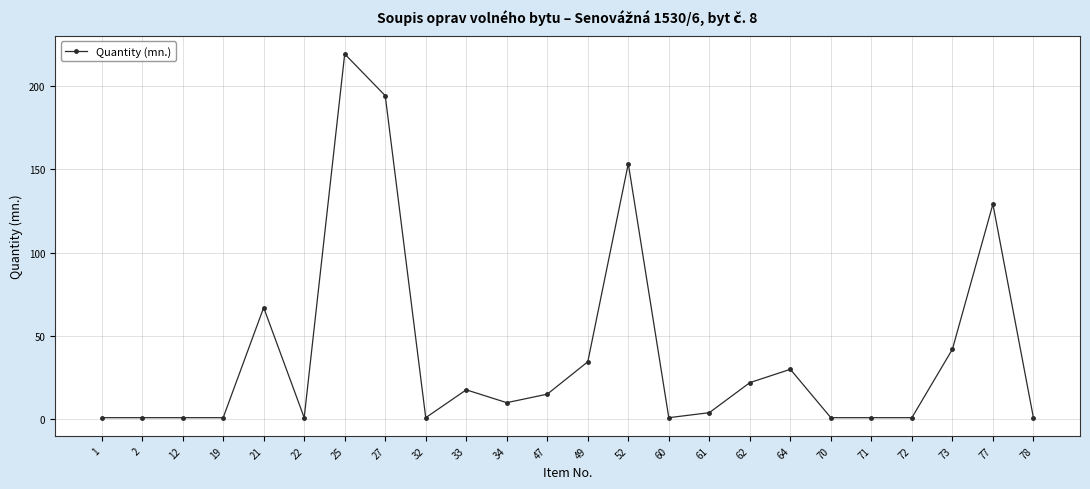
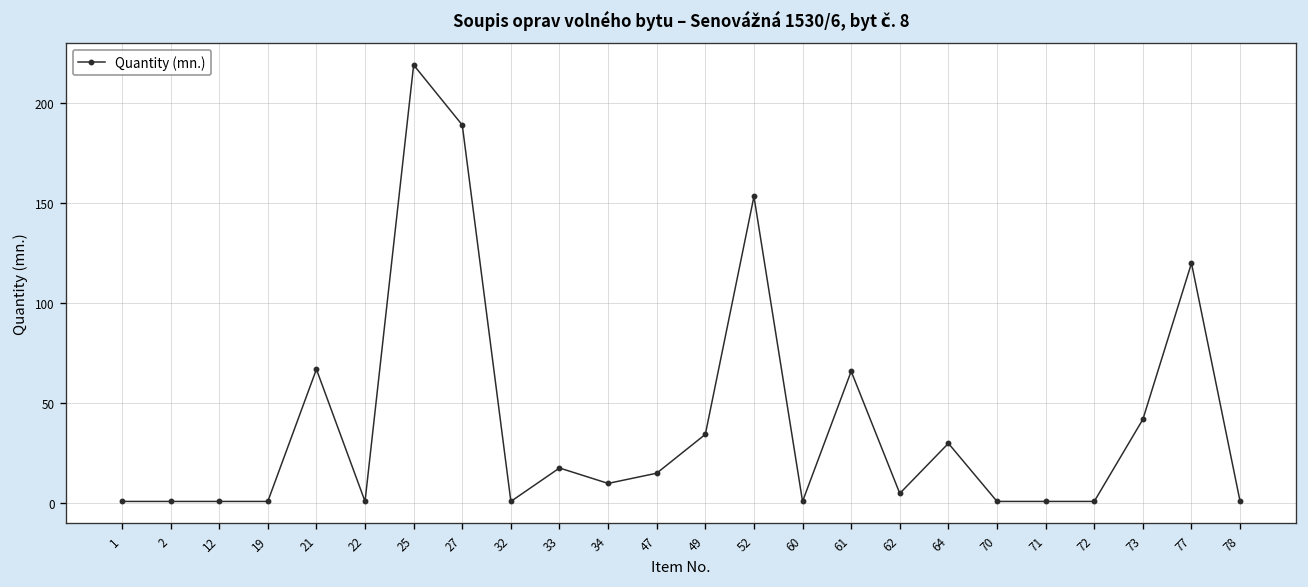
  {
    "1": 1,
    "2": 1,
    "12": 1,
    "19": 1,
    "21": 67,
    "22": 1,
    "25": 219,
-   "27": 194,
+   "27": 189,
    "32": 1,
    "33": 18,
    "34": 10,
    "47": 15,
    "49": 35,
    "52": 153,
    "60": 1,
-   "61": 4,
-   "62": 22,
+   "61": 66,
+   "62": 5,
    "64": 30,
    "70": 1,
    "71": 1,
    "72": 1,
    "73": 42,
-   "77": 129,
+   "77": 120,
    "78": 1
  }
